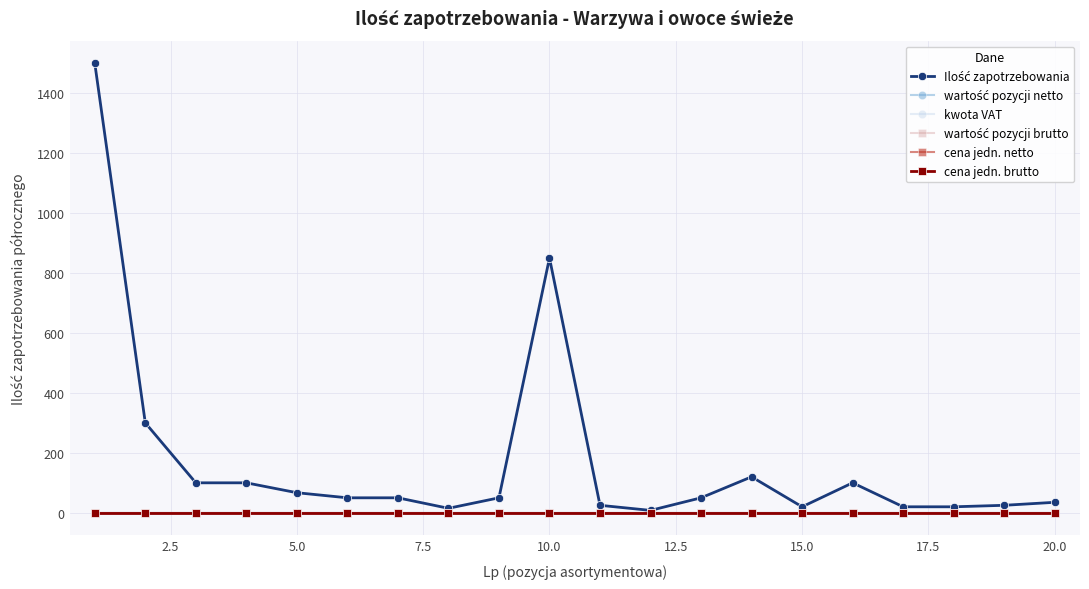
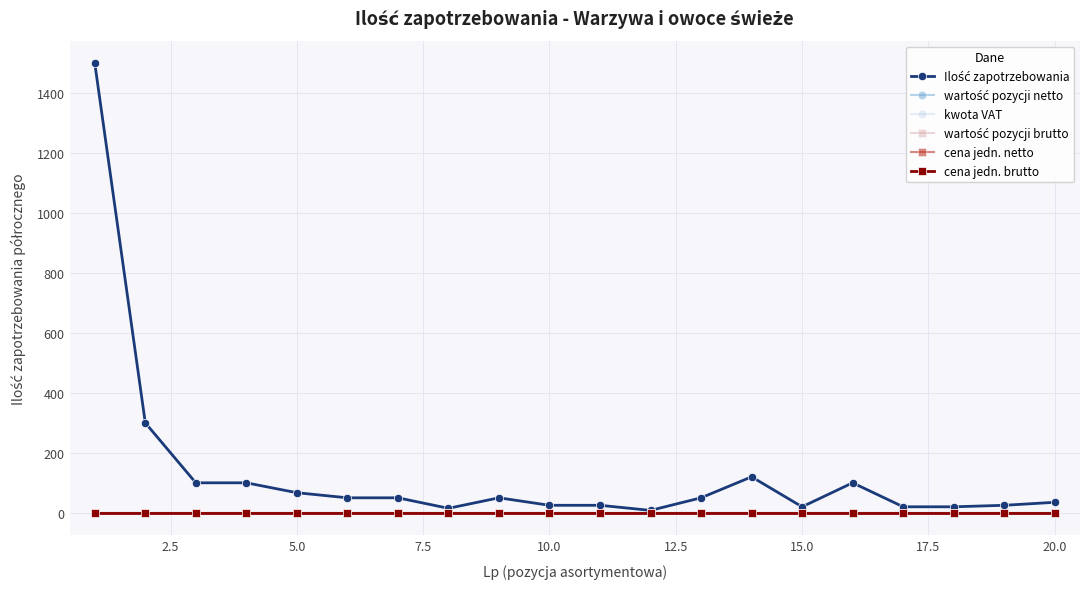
  {
    "Ilość zapotrzebowania": {
      "5.0": 70,
-     "10.0": 850,
+     "10.0": 30,
      "15.0": 20,
      "20.0": 40
    },
    "cena jedn. brutto": {
      "5.0": 0,
      "10.0": 0,
      "15.0": 0,
      "20.0": 0
    }
  }
